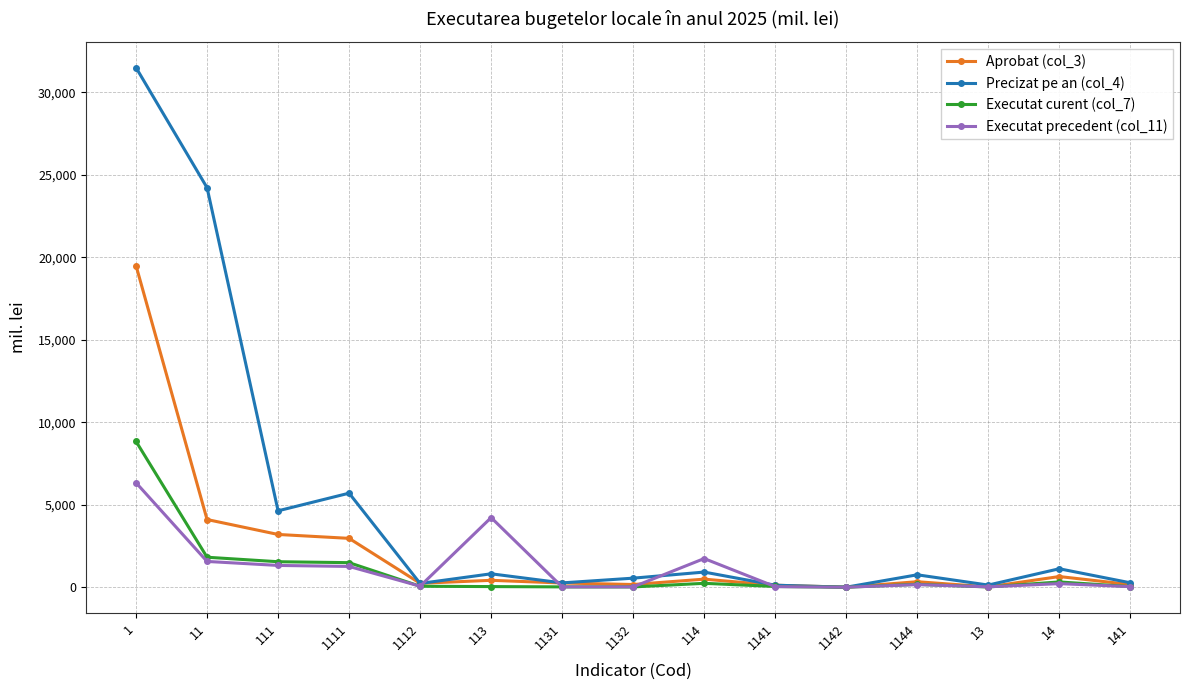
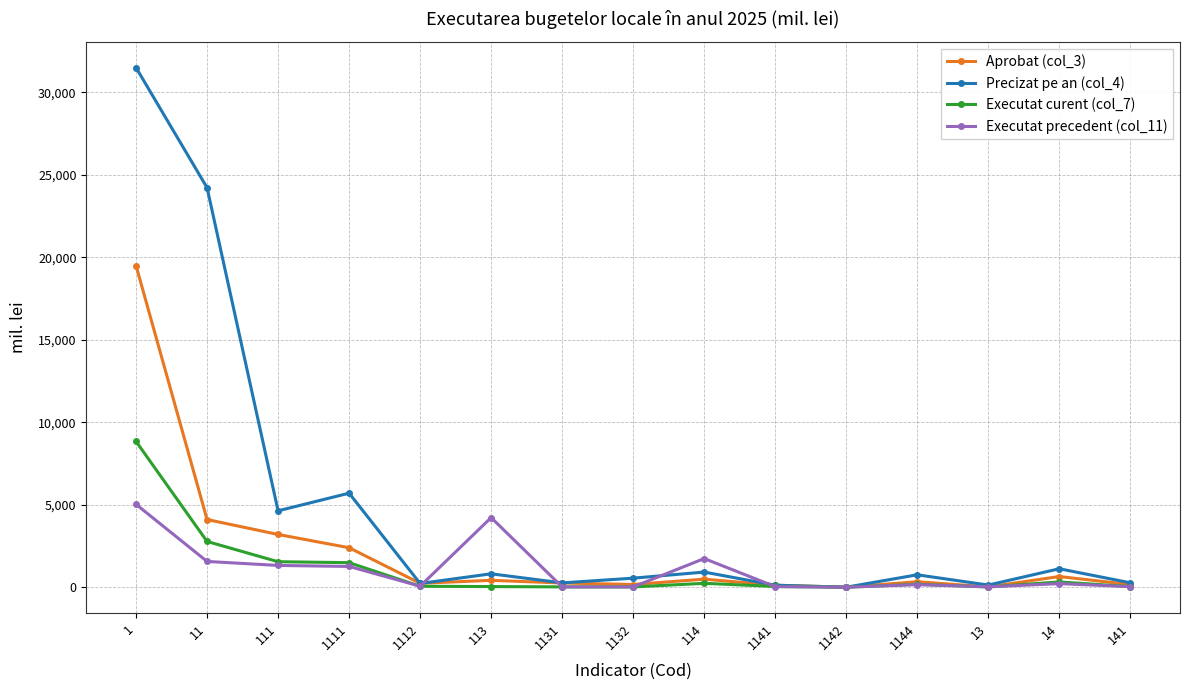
  {
    "Aprobat (col_3)": {
      "1": "19,500",
      "11": "4,100",
      "111": "3,200",
-     "1111": "3,000",
+     "1111": "2,400",
      "113": "400",
      "114": "500",
      "1144": "300",
      "14": "600"
    },
    "Precizat pe an (col_4)": {
      "1": "31,500",
      "11": "24,200",
      "111": "4,600",
      "1111": "5,700",
      "113": "800",
      "1132": "500",
      "114": "900",
      "1144": "800",
      "14": "1,100"
    },
    "Executat curent (col_7)": {
      "1": "8,800",
-     "11": "1,800",
+     "11": "2,800",
      "111": "1,500",
      "1111": "1,500",
      "113": "0",
      "114": "200"
    },
    "Executat precedent (col_11)": {
-     "1": "6,300",
+     "1": "5,000",
      "11": "1,600",
      "111": "1,300",
      "1111": "1,300",
      "113": "4,200",
      "114": "1,700"
    }
  }
